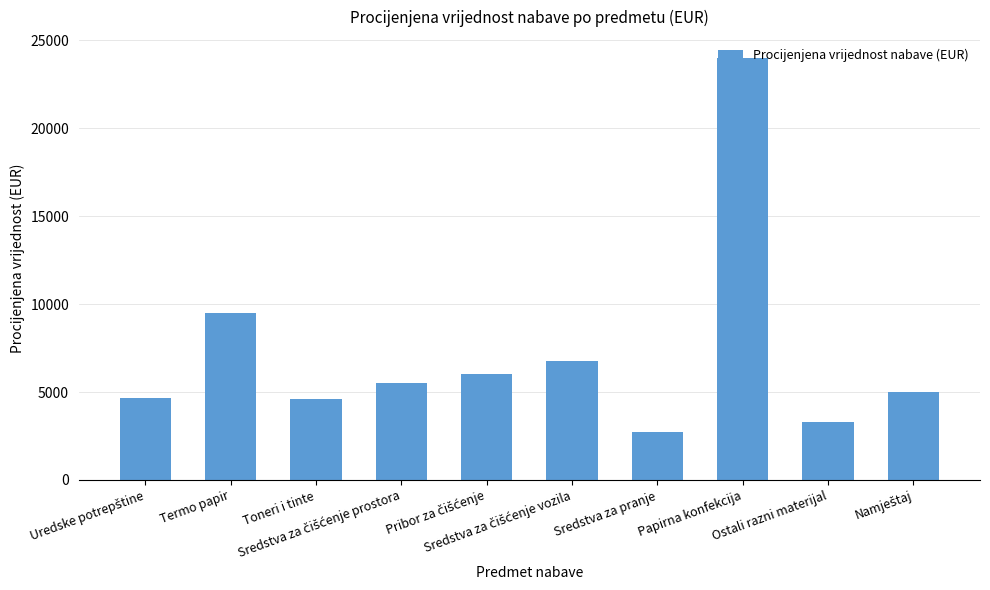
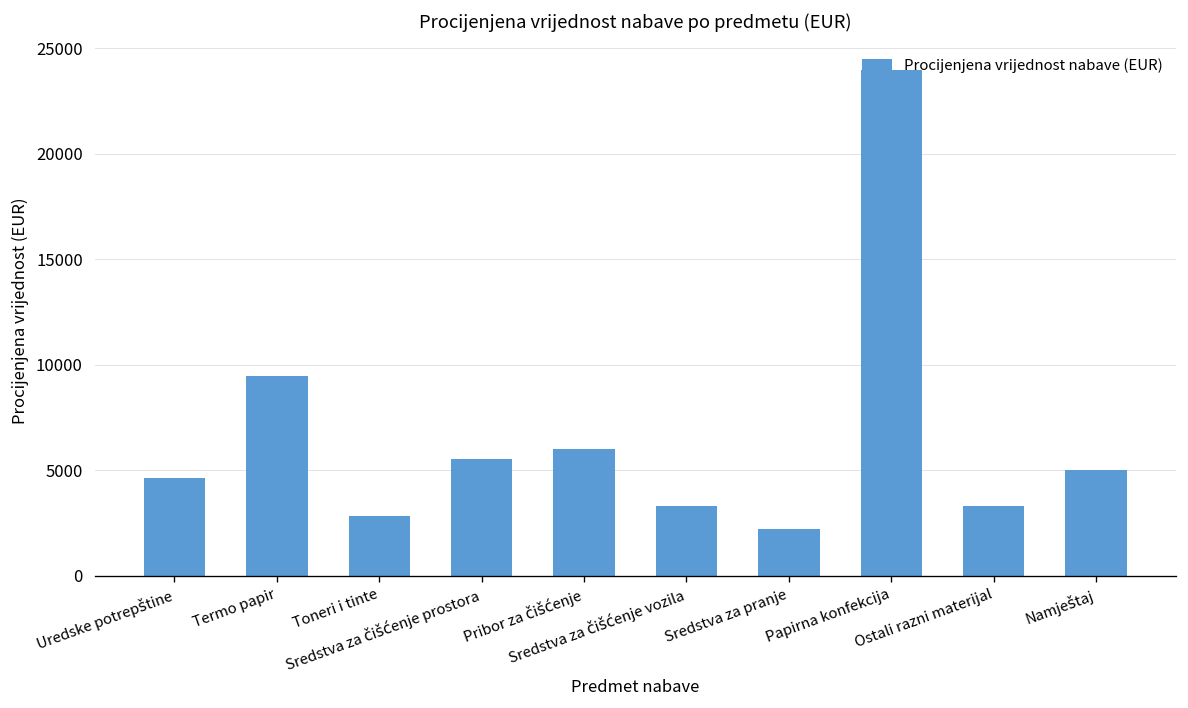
  {
    "Uredske potrepštine": 4700,
    "Termo papir": 9500,
-   "Toneri i tinte": 4600,
+   "Toneri i tinte": 2900,
    "Sredstva za čišćenje prostora": 5500,
    "Pribor za čišćenje": 6000,
-   "Sredstva za čišćenje vozila": 6800,
-   "Sredstva za pranje": 2700,
+   "Sredstva za čišćenje vozila": 3300,
+   "Sredstva za pranje": 2200,
    "Papirna konfekcija": 24000,
    "Ostali razni materijal": 3300,
    "Namještaj": 5000
  }
